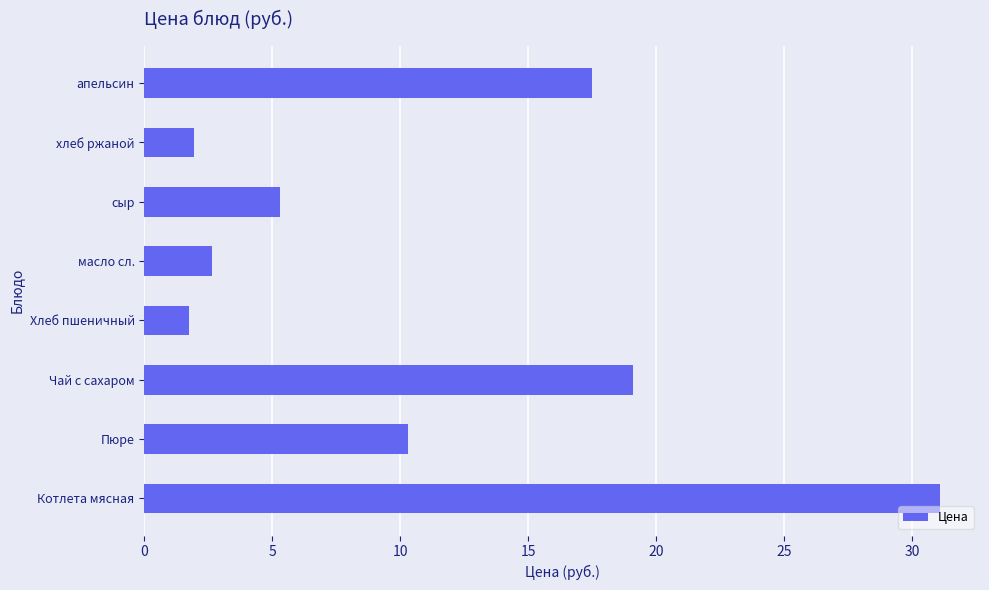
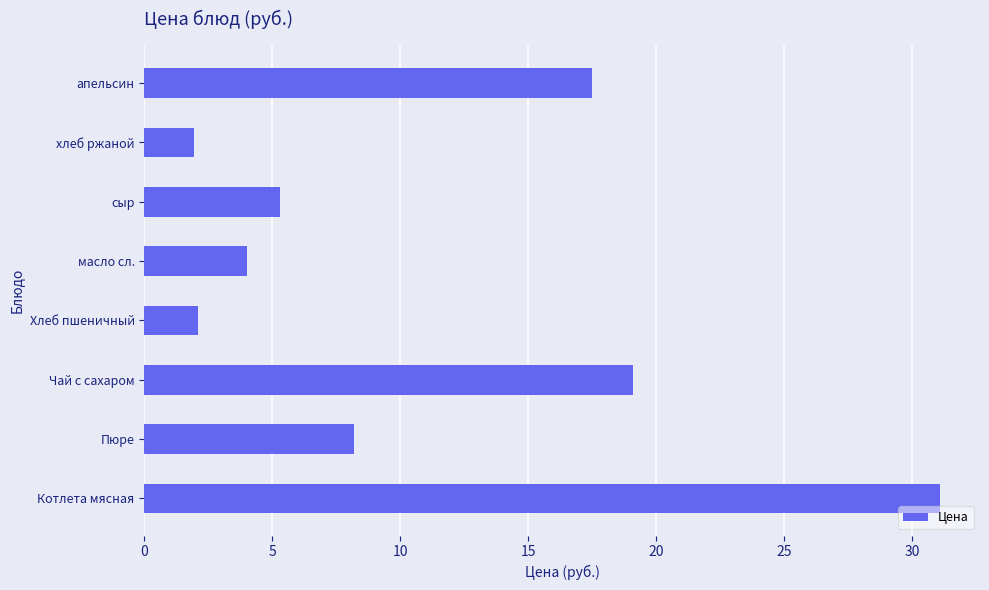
  {
    "апельсин": 17.5,
    "хлеб ржаной": 1.9,
    "сыр": 5.3,
-   "масло сл.": 2.7,
-   "Хлеб пшеничный": 1.7,
+   "масло сл.": 4.0,
+   "Хлеб пшеничный": 2.1,
    "Чай с сахаром": 19.1,
-   "Пюре": 10.3,
+   "Пюре": 8.2,
    "Котлета мясная": 31.1
  }
